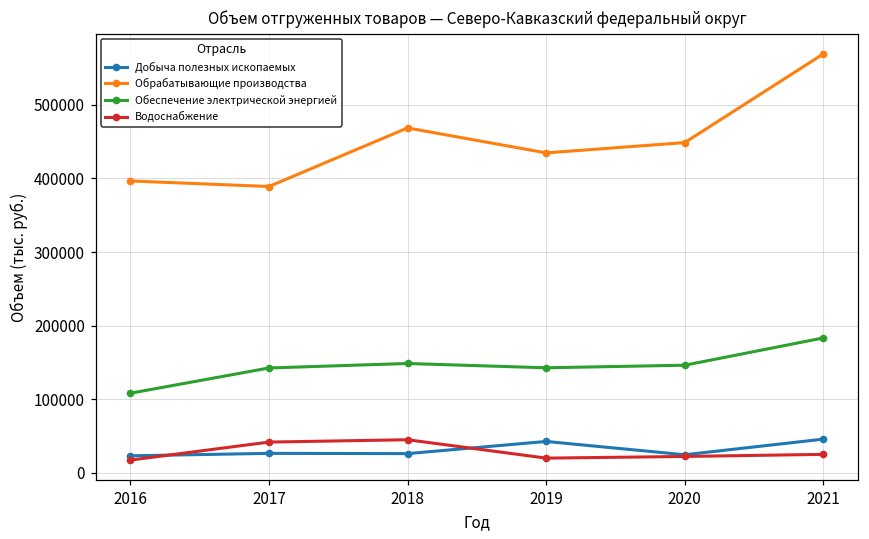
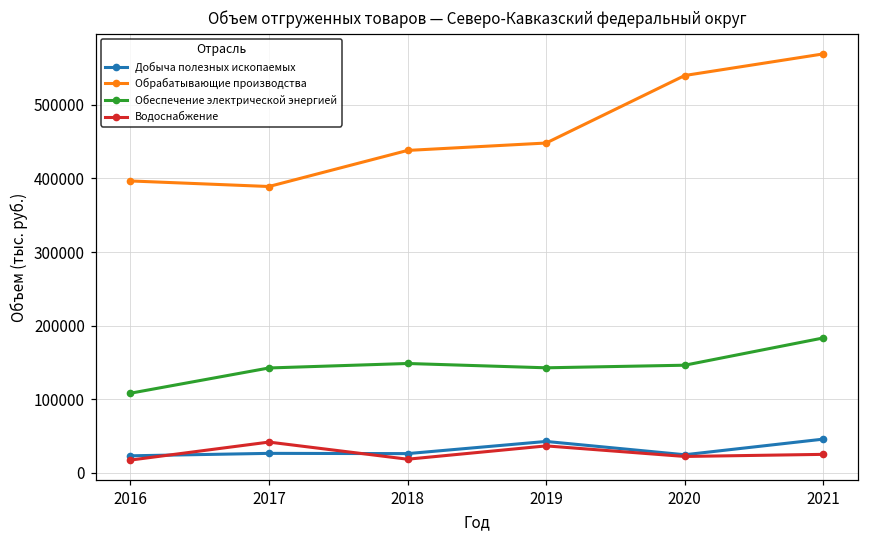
  {
    "Добыча полезных ископаемых": {
      "2016": 20000,
      "2017": 30000,
      "2018": 30000,
      "2019": 40000,
      "2021": 50000
    },
    "Обрабатывающие производства": {
      "2016": 400000,
      "2017": 390000,
-     "2018": 470000,
-     "2019": 430000,
-     "2020": 450000,
+     "2018": 440000,
+     "2019": 450000,
+     "2020": 540000,
      "2021": 570000
    },
    "Обеспечение электрической энергией": {
      "2016": 110000,
      "2017": 140000,
      "2018": 150000,
      "2019": 140000,
      "2020": 150000,
      "2021": 180000
    },
    "Водоснабжение": {
      "2016": 20000,
      "2017": 40000,
-     "2018": 40000,
-     "2019": 20000,
+     "2018": 20000,
+     "2019": 40000,
      "2021": 30000
    }
  }
